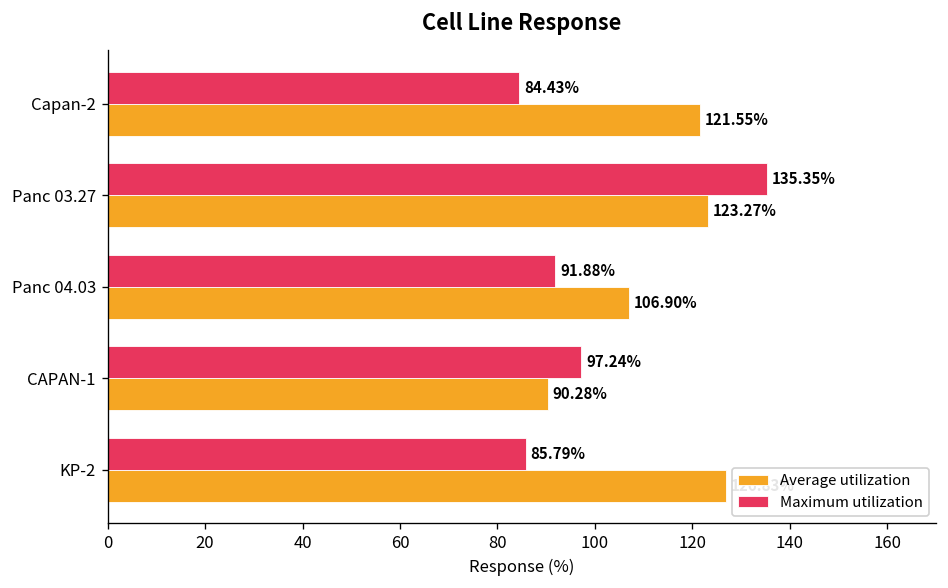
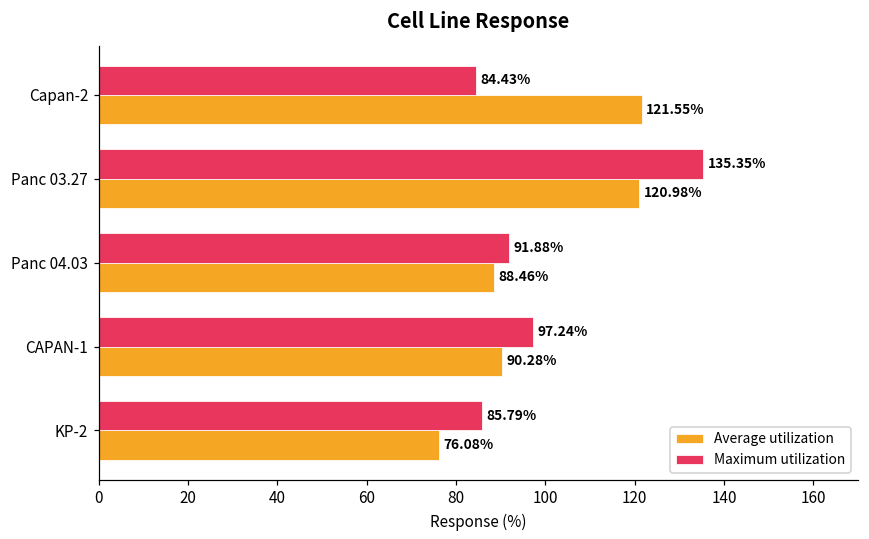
  {
    "Average utilization": {
      "Capan-2": "121.55%",
-     "Panc 03.27": "123.27%",
-     "Panc 04.03": "106.90%",
+     "Panc 03.27": "120.98%",
+     "Panc 04.03": "88.46%",
      "CAPAN-1": "90.28%",
-     "KP-2": "127"
+     "KP-2": "76"
    },
    "Maximum utilization": {
      "Capan-2": "84.43%",
      "Panc 03.27": "135.35%",
      "Panc 04.03": "91.88%",
      "CAPAN-1": "97.24%",
      "KP-2": "85.79%"
    }
  }
